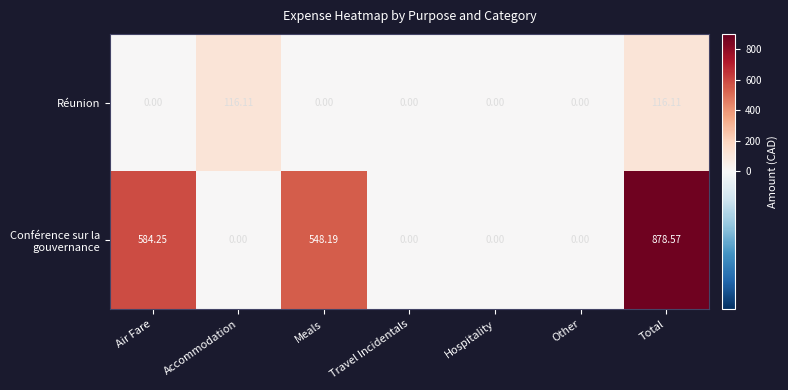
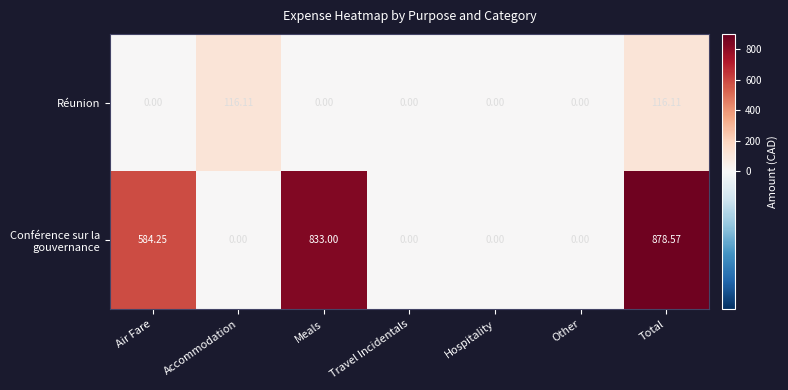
  {
    "Conférence sur la gouvernance": {
      "Air Fare": 584.25,
-     "Meals": 548.19,
+     "Meals": 833.00,
      "Total": 878.57
    }
  }
